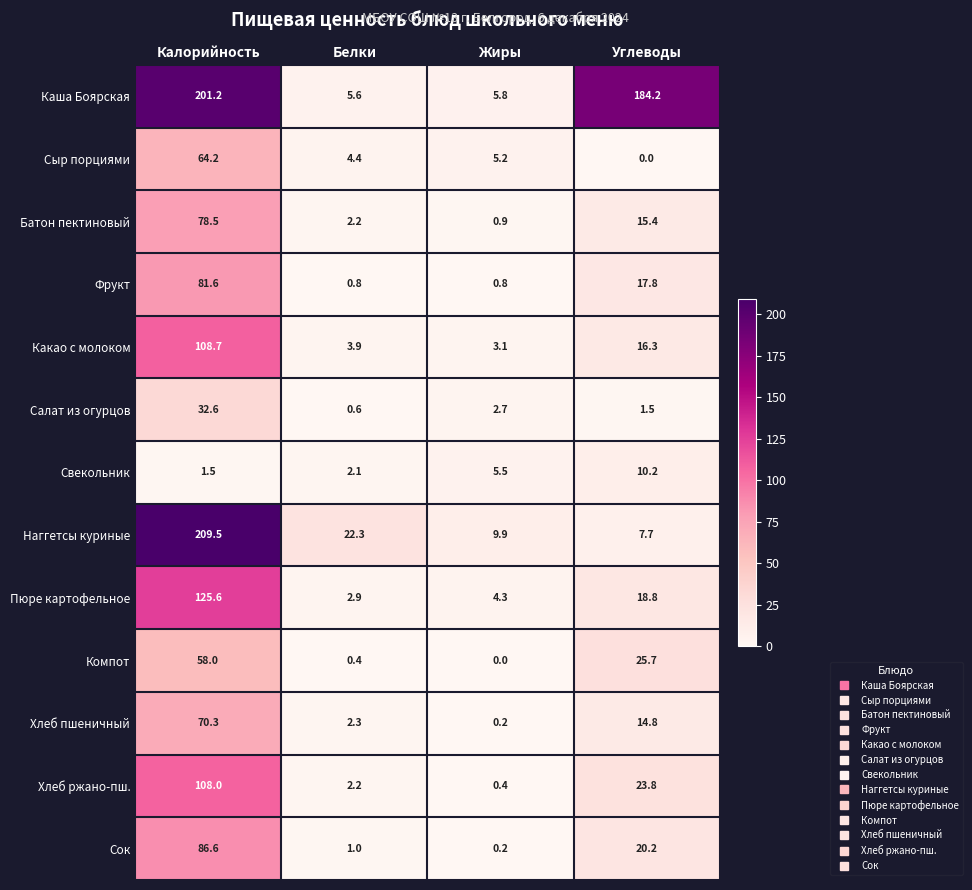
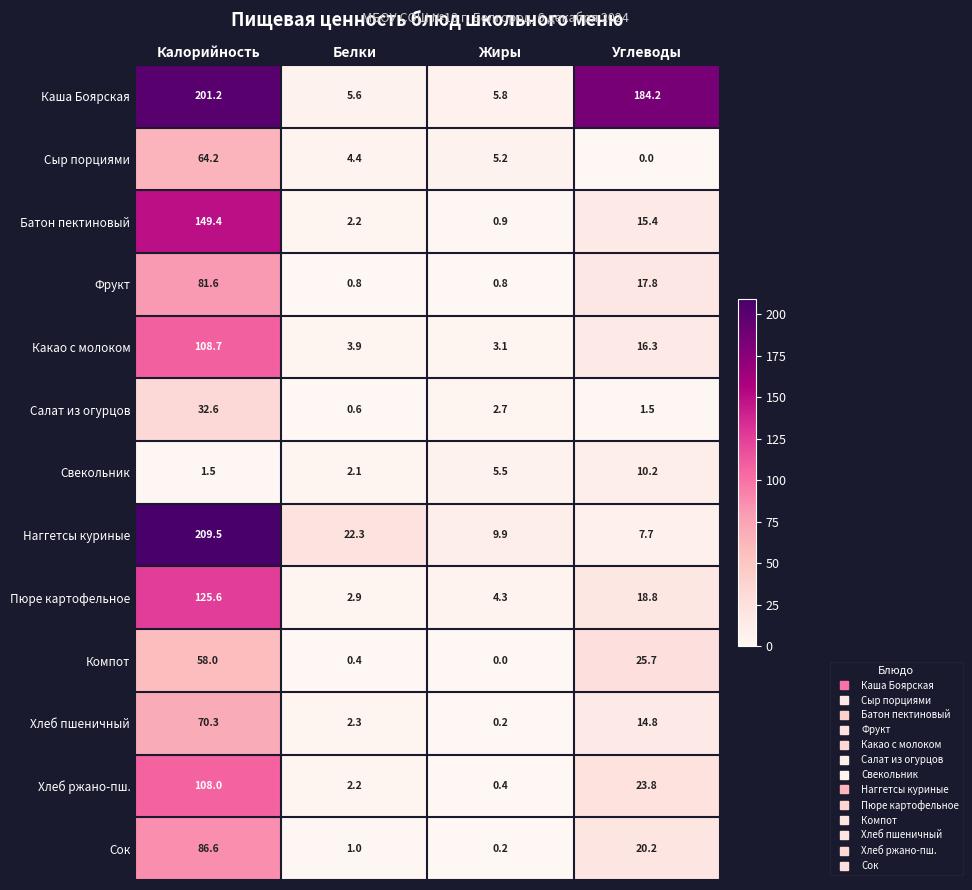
  {
    "Каша Боярская": {
      "Калорийность": 201.2,
      "Белки": 5.6,
      "Жиры": 5.8,
      "Углеводы": 184.2
    },
    "Сыр порциями": {
      "Калорийность": 64.2,
      "Белки": 4.4,
      "Жиры": 5.2,
      "Углеводы": 0.0
    },
    "Батон пектиновый": {
-     "Калорийность": 78.5,
+     "Калорийность": 149.4,
      "Белки": 2.2,
      "Жиры": 0.9,
      "Углеводы": 15.4
    },
    "Фрукт": {
      "Калорийность": 81.6,
      "Белки": 0.8,
      "Жиры": 0.8,
      "Углеводы": 17.8
    },
    "Какао с молоком": {
      "Калорийность": 108.7,
      "Белки": 3.9,
      "Жиры": 3.1,
      "Углеводы": 16.3
    },
    "Салат из огурцов": {
      "Калорийность": 32.6,
      "Белки": 0.6,
      "Жиры": 2.7,
      "Углеводы": 1.5
    },
    "Свекольник": {
      "Калорийность": 1.5,
      "Белки": 2.1,
      "Жиры": 5.5,
      "Углеводы": 10.2
    },
    "Наггетсы куриные": {
      "Калорийность": 209.5,
      "Белки": 22.3,
      "Жиры": 9.9,
      "Углеводы": 7.7
    },
    "Пюре картофельное": {
      "Калорийность": 125.6,
      "Белки": 2.9,
      "Жиры": 4.3,
      "Углеводы": 18.8
    },
    "Компот": {
      "Калорийность": 58.0,
      "Белки": 0.4,
      "Жиры": 0.0,
      "Углеводы": 25.7
    },
    "Хлеб пшеничный": {
      "Калорийность": 70.3,
      "Белки": 2.3,
      "Жиры": 0.2,
      "Углеводы": 14.8
    },
    "Хлеб ржано-пш.": {
      "Калорийность": 108.0,
      "Белки": 2.2,
      "Жиры": 0.4,
      "Углеводы": 23.8
    },
    "Сок": {
      "Калорийность": 86.6,
      "Белки": 1.0,
      "Жиры": 0.2,
      "Углеводы": 20.2
    }
  }
